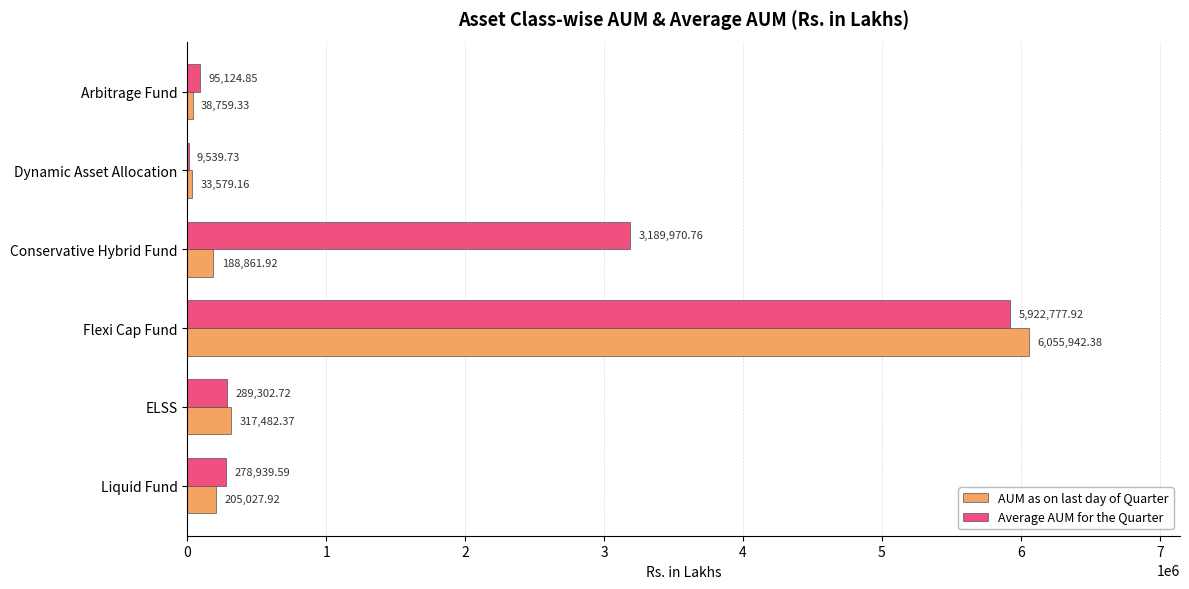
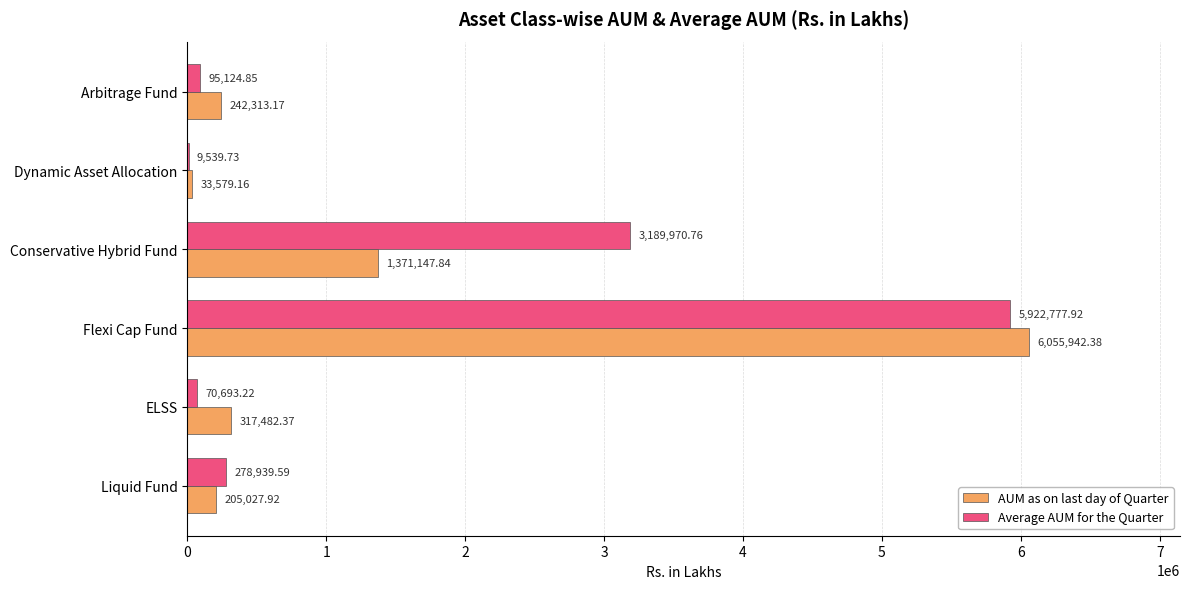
  {
    "AUM as on last day of Quarter": {
-     "Arbitrage Fund": "38,759.33",
+     "Arbitrage Fund": "242,313.17",
      "Dynamic Asset Allocation": "33,579.16",
-     "Conservative Hybrid Fund": "188,861.92",
+     "Conservative Hybrid Fund": "1,371,147.84",
      "Flexi Cap Fund": "6,055,942.38",
      "ELSS": "317,482.37",
      "Liquid Fund": "205,027.92"
    },
    "Average AUM for the Quarter": {
      "Arbitrage Fund": "95,124.85",
      "Dynamic Asset Allocation": "9,539.73",
      "Conservative Hybrid Fund": "3,189,970.76",
      "Flexi Cap Fund": "5,922,777.92",
-     "ELSS": "289,302.72",
+     "ELSS": "70,693.22",
      "Liquid Fund": "278,939.59"
    }
  }
